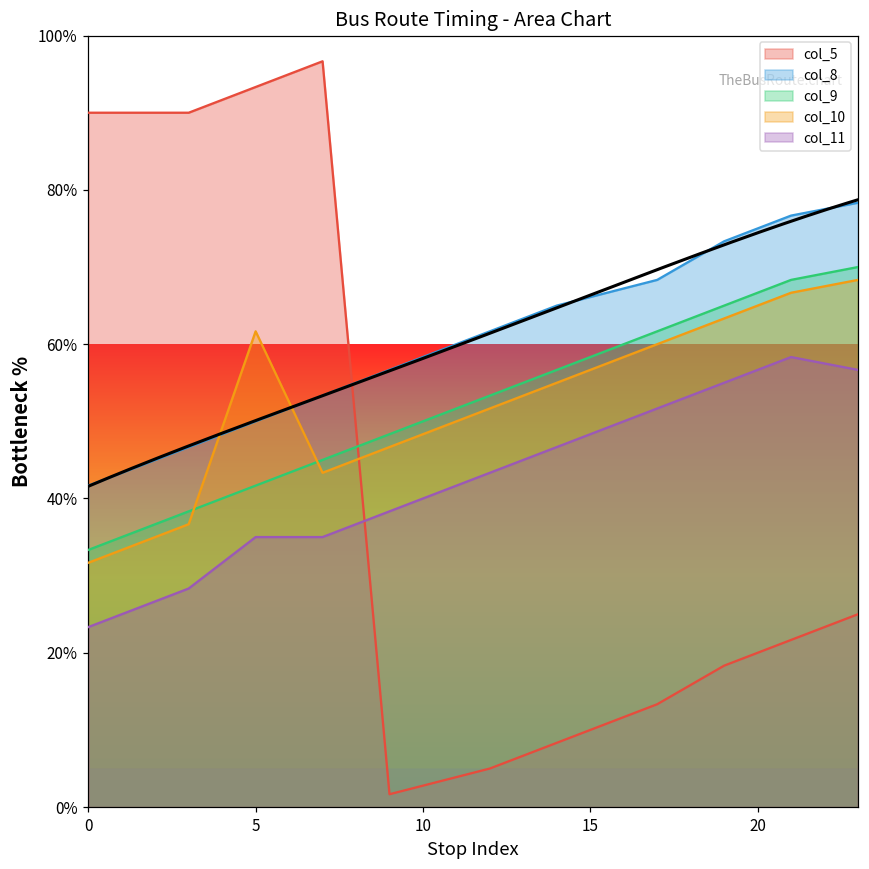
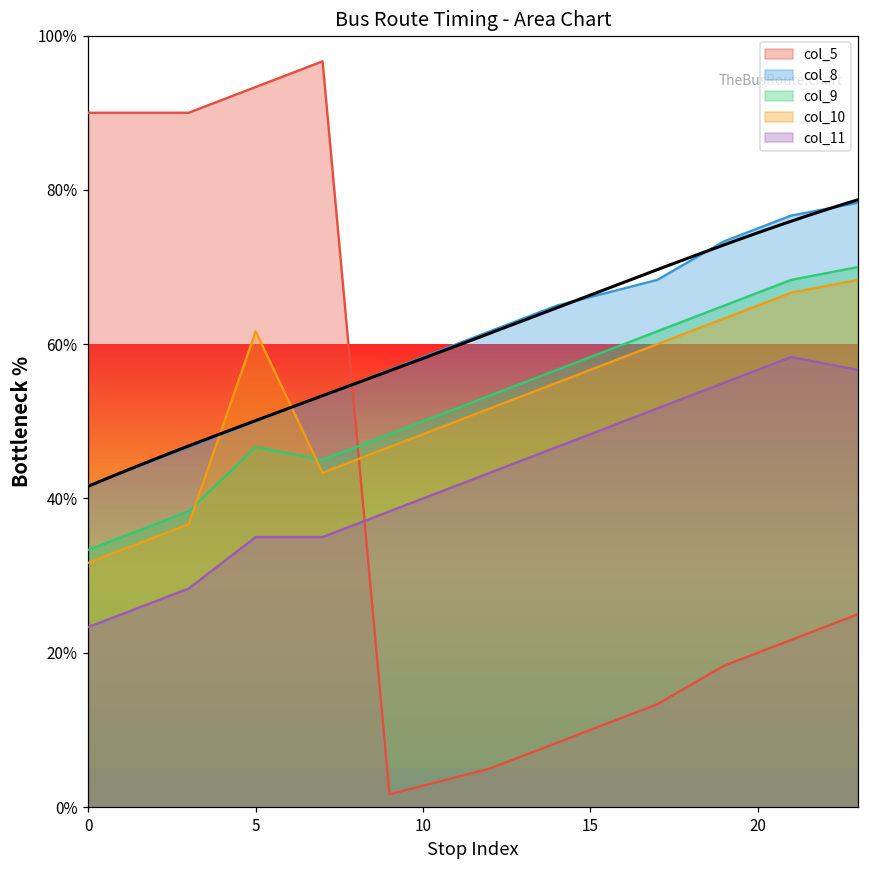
  {
    "col_9": {
      "0": "33%",
-     "5": "42%"
+     "5": "47%"
    },
    "col_11": {
      "0": "23%",
      "5": "35%"
    }
  }
